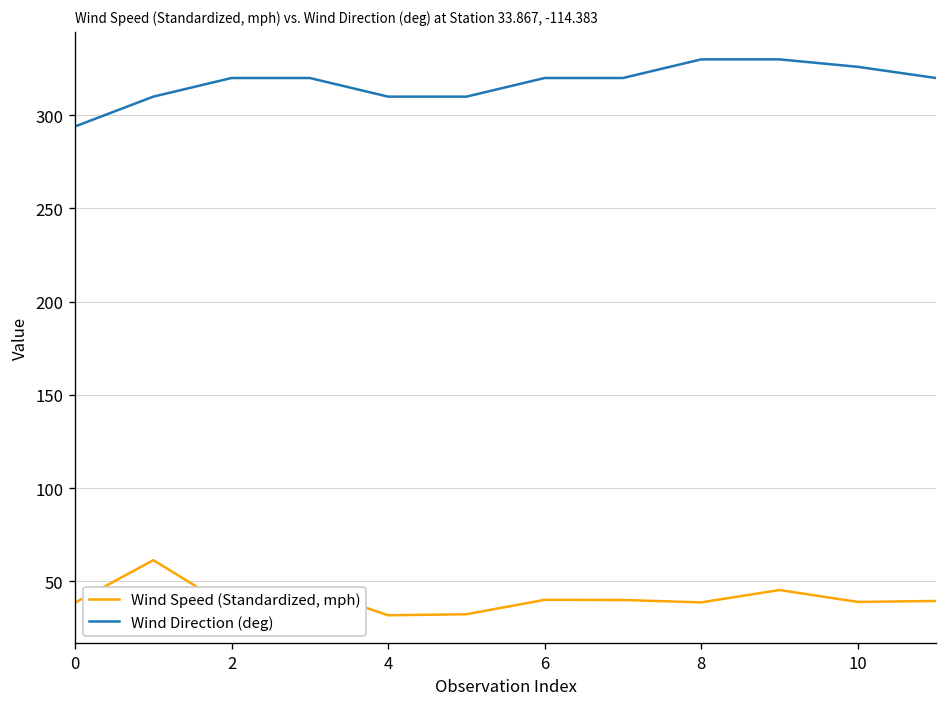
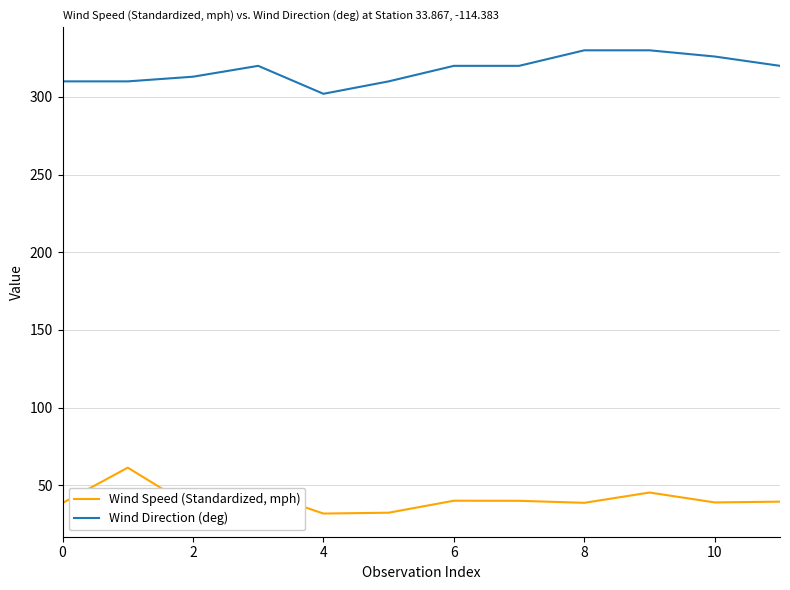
  {
    "Wind Speed (Standardized, mph)": {
      "0": 39,
      "4": 32,
      "6": 40,
      "8": 39,
      "10": 39
    },
    "Wind Direction (deg)": {
-     "0": 294,
-     "2": 320,
-     "4": 310,
+     "0": 310,
+     "2": 313,
+     "4": 302,
      "6": 320,
      "8": 330,
      "10": 326
    }
  }
